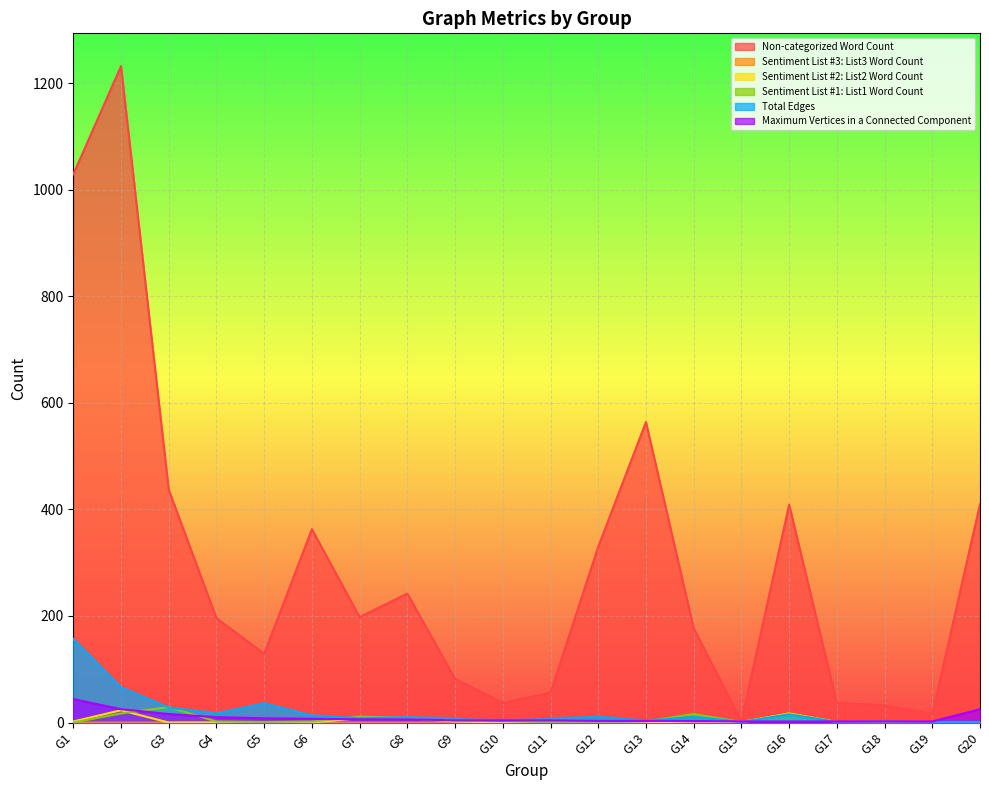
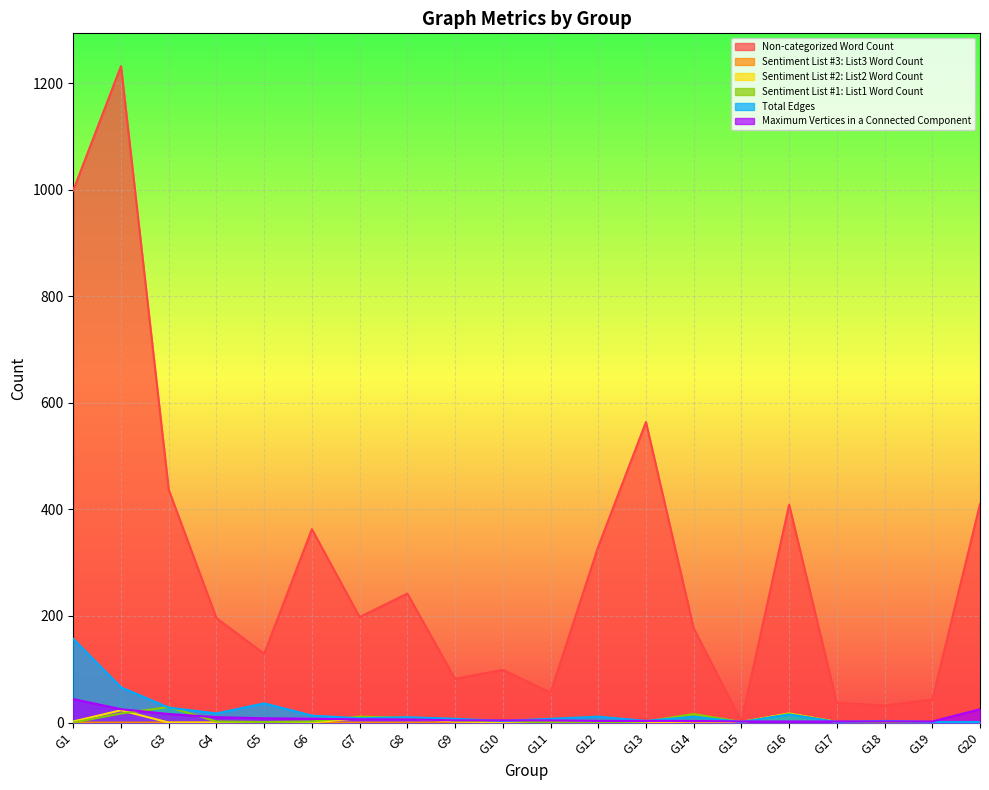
  {
    "Non-categorized Word Count": {
-     "G1": 1030,
+     "G1": 1000,
      "G2": 1230,
      "G3": 440,
      "G4": 200,
      "G5": 130,
      "G6": 360,
      "G7": 200,
      "G8": 240,
      "G9": 80,
-     "G10": 40,
+     "G10": 100,
      "G11": 60,
      "G12": 330,
      "G13": 560,
      "G14": 180,
      "G16": 410,
      "G17": 40,
      "G18": 30,
-     "G19": 20,
+     "G19": 40,
      "G20": 410
    },
    "Sentiment List #3: List3 Word Count": {
      "G2": 0,
      "G7": 0,
      "G8": 0
    },
    "Sentiment List #1: List1 Word Count": {
      "G2": 20,
      "G14": 20
    },
    "Total Edges": {
      "G1": 160,
      "G2": 70,
      "G4": 20,
      "G5": 40,
      "G6": 10,
      "G12": 10,
      "G14": 10
    },
    "Maximum Vertices in a Connected Component": {
      "G1": 40,
      "G3": 20,
      "G4": 10,
      "G5": 10,
      "G6": 10,
      "G16": 0,
      "G20": 30
    }
  }
